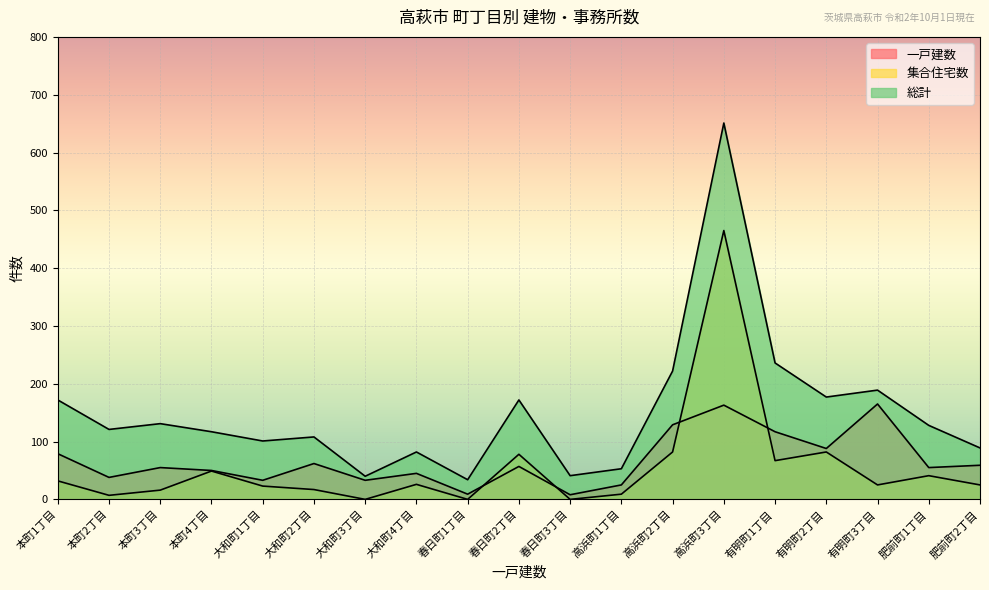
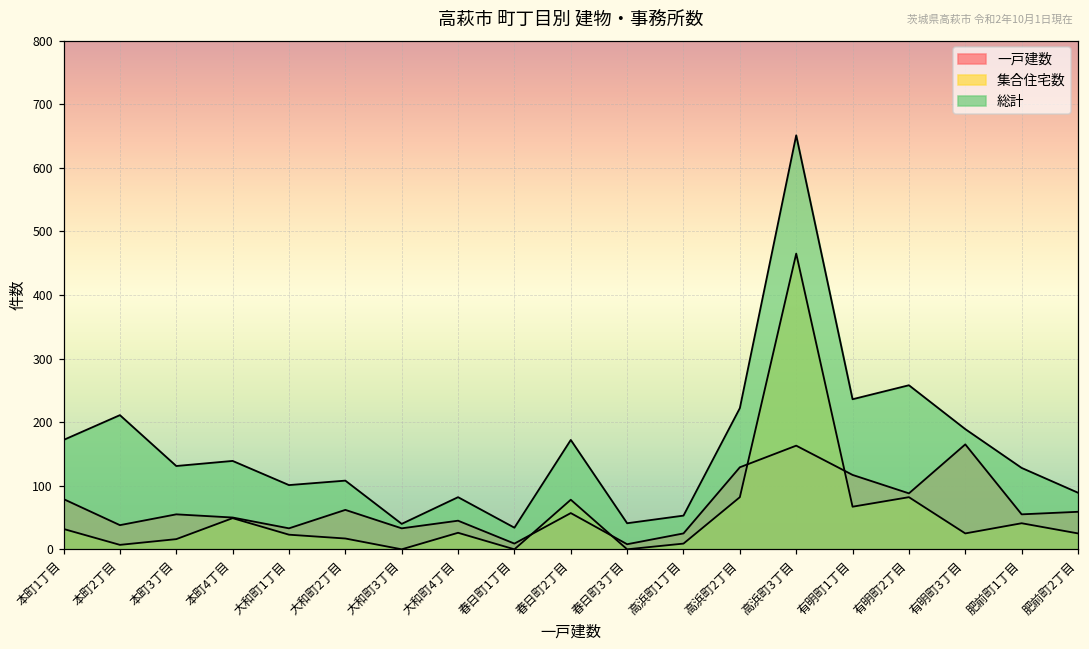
  {
    "一戸建数": {
      "本町1丁目": 80,
      "本町2丁目": 40,
      "本町3丁目": 60,
      "大和町1丁目": 30,
      "大和町2丁目": 60,
      "大和町3丁目": 30,
      "大和町4丁目": 50,
      "春日町1丁目": 10,
      "春日町2丁目": 60,
      "春日町3丁目": 10,
      "高浜町1丁目": 30,
      "高浜町2丁目": 130,
      "高浜町3丁目": 160,
      "有明町1丁目": 120,
      "有明町2丁目": 90,
      "有明町3丁目": 170,
      "肥前町1丁目": 60,
      "肥前町2丁目": 60
    },
    "集合住宅数": {
      "本町1丁目": 30,
      "本町2丁目": 10,
      "本町3丁目": 20,
      "大和町1丁目": 20,
      "大和町2丁目": 20,
      "大和町3丁目": 0,
      "大和町4丁目": 30,
      "春日町1丁目": 0,
      "春日町2丁目": 80,
      "春日町3丁目": 0,
      "高浜町1丁目": 10,
      "高浜町2丁目": 80,
      "高浜町3丁目": 470,
      "有明町1丁目": 70,
      "有明町2丁目": 80,
      "有明町3丁目": 30,
      "肥前町1丁目": 40,
      "肥前町2丁目": 30
    },
    "総計": {
      "本町1丁目": 170,
-     "本町2丁目": 120,
+     "本町2丁目": 210,
      "本町3丁目": 130,
-     "本町4丁目": 120,
+     "本町4丁目": 140,
      "大和町1丁目": 100,
      "大和町2丁目": 110,
      "大和町3丁目": 40,
      "大和町4丁目": 80,
      "春日町1丁目": 30,
      "春日町2丁目": 170,
      "春日町3丁目": 40,
      "高浜町1丁目": 50,
      "高浜町2丁目": 220,
      "高浜町3丁目": 650,
      "有明町1丁目": 240,
-     "有明町2丁目": 180,
+     "有明町2丁目": 260,
      "有明町3丁目": 190,
      "肥前町1丁目": 130,
      "肥前町2丁目": 90
    }
  }
